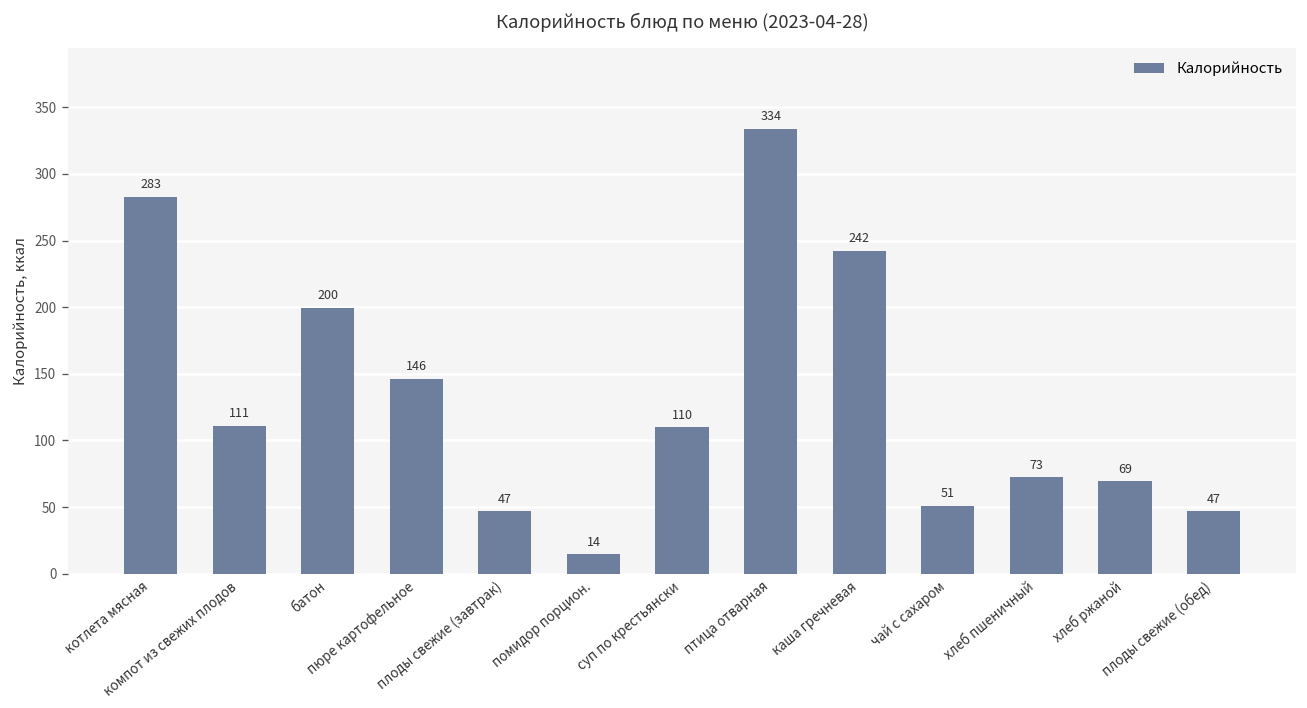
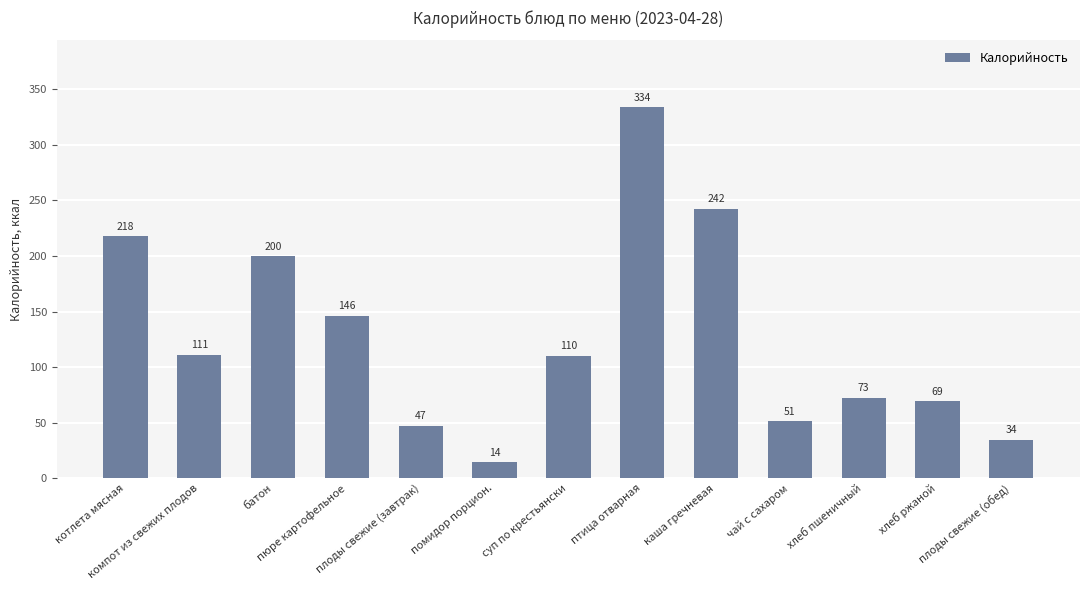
  {
-   "котлета мясная": 283,
+   "котлета мясная": 218,
    "компот из свежих плодов": 111,
    "батон": 200,
    "пюре картофельное": 146,
    "плоды свежие (завтрак)": 47,
    "помидор порцион.": 14,
    "суп по крестьянски": 110,
    "птица отварная": 334,
    "каша гречневая": 242,
    "чай с сахаром": 51,
    "хлеб пшеничный": 73,
    "хлеб ржаной": 69,
-   "плоды свежие (обед)": 47
+   "плоды свежие (обед)": 34
  }
